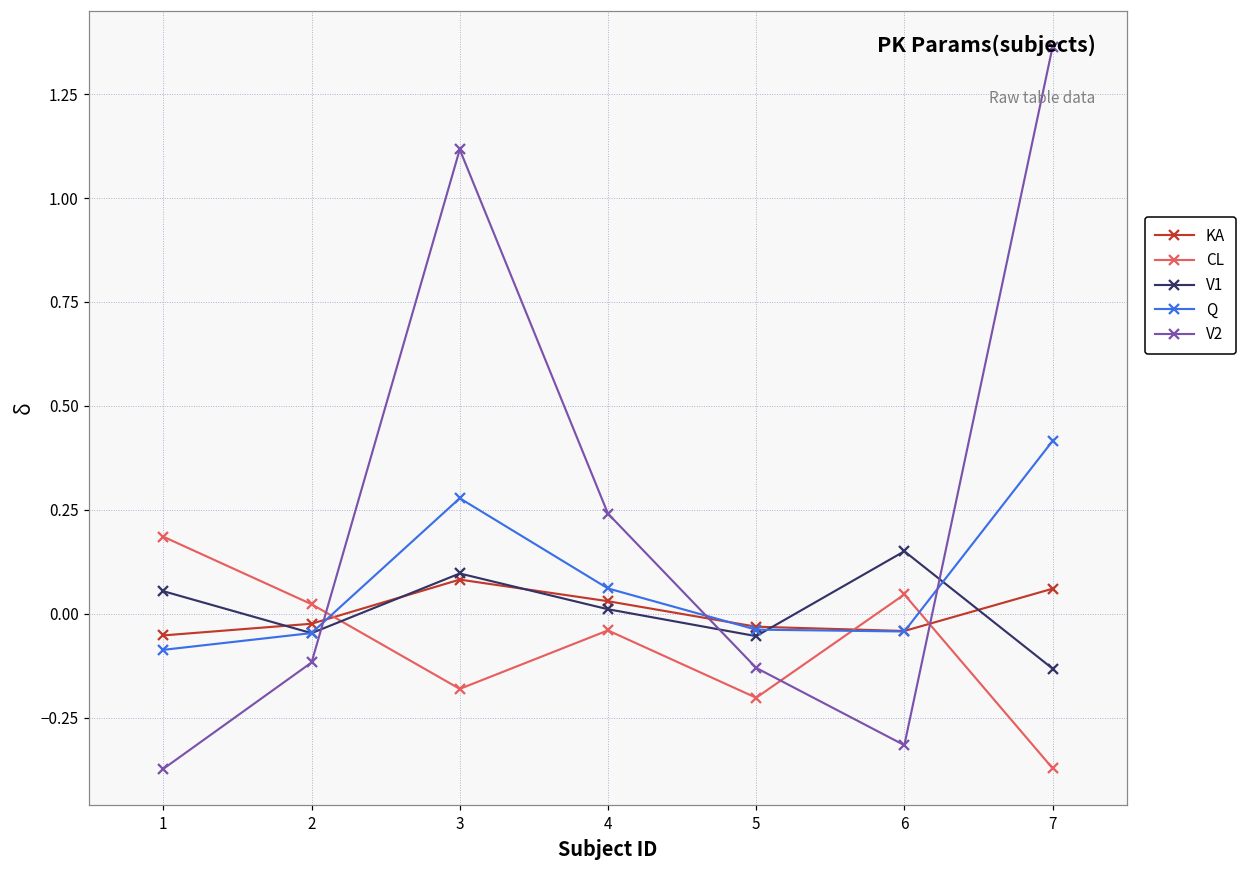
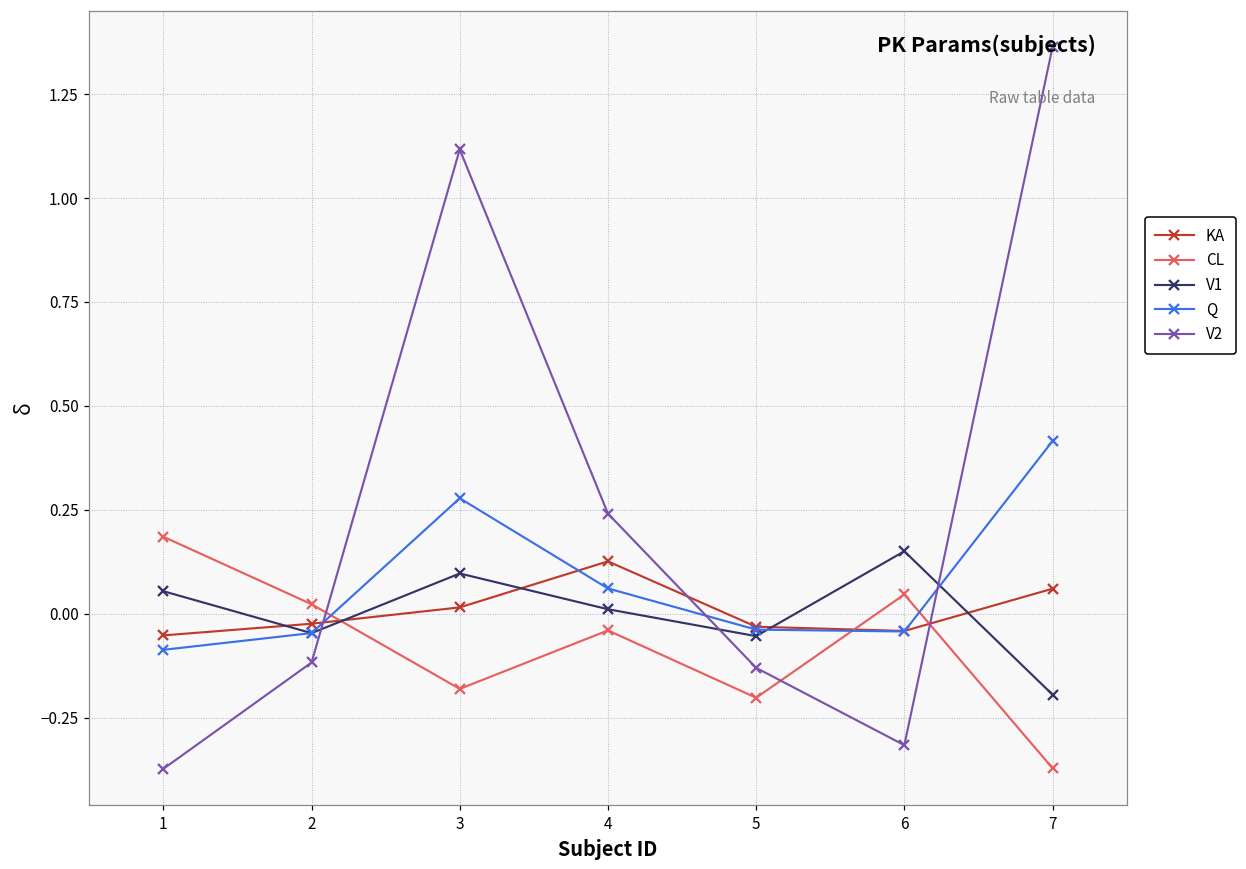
  {
    "KA": {
      "1": -0.05,
      "2": -0.02,
-     "3": 0.08,
-     "4": 0.03,
+     "3": 0.02,
+     "4": 0.13,
      "5": -0.03,
      "7": 0.06
    },
    "CL": {
      "1": 0.19,
      "2": 0.02,
      "3": -0.18,
      "4": -0.04,
      "5": -0.20,
      "6": 0.05,
      "7": -0.37
    },
    "V1": {
      "1": 0.05,
      "3": 0.10,
      "4": 0.01,
      "5": -0.05,
      "6": 0.15,
-     "7": -0.13
+     "7": -0.19
    },
    "Q": {
      "1": -0.09,
      "3": 0.28,
      "4": 0.06,
      "5": -0.04,
      "7": 0.42
    },
    "V2": {
      "1": -0.37,
      "2": -0.12,
      "3": 1.12,
      "4": 0.24,
      "5": -0.13,
      "6": -0.32,
      "7": 1.36
    }
  }
